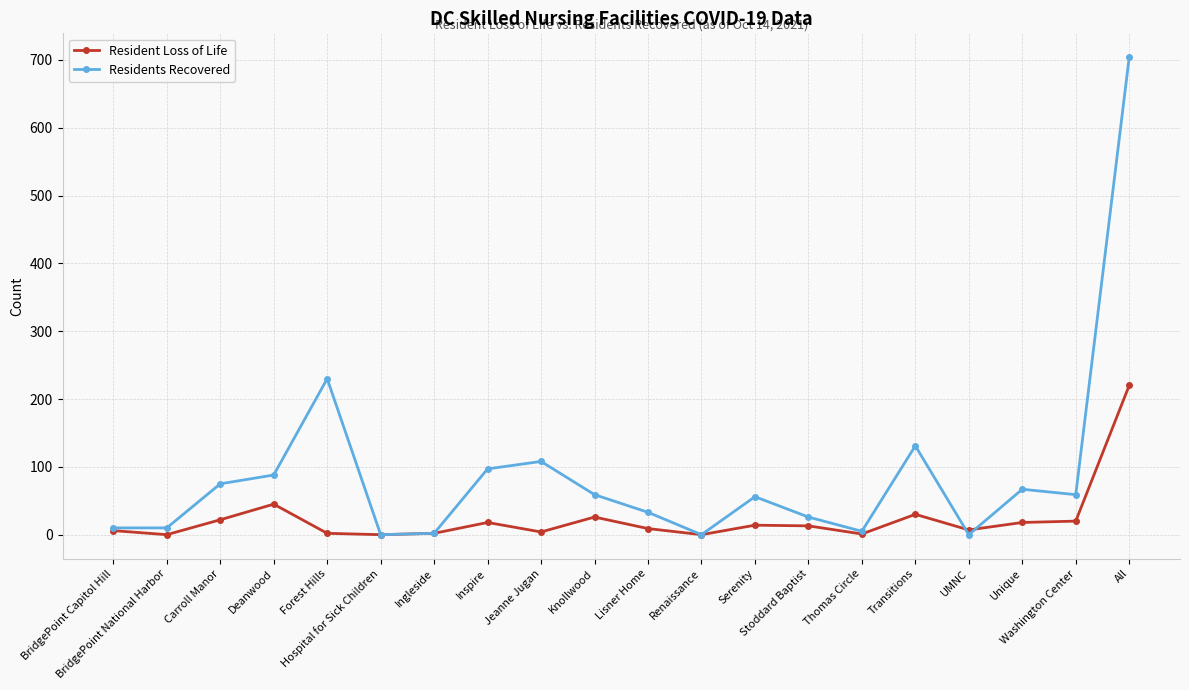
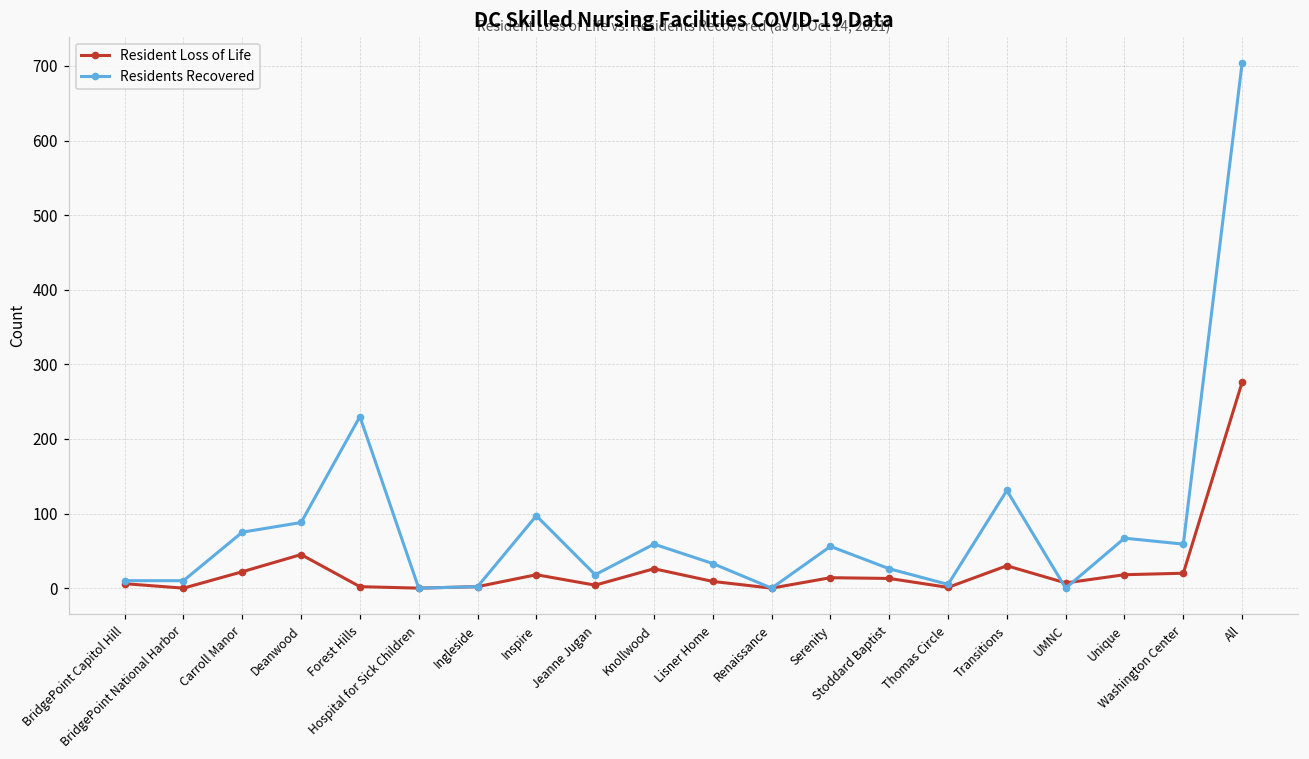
  {
    "Resident Loss of Life": {
      "BridgePoint Capitol Hill": 10,
      "BridgePoint National Harbor": 0,
      "Carroll Manor": 20,
      "Deanwood": 50,
      "Forest Hills": 0,
      "Inspire": 20,
      "Jeanne Jugan": 0,
      "Knollwood": 30,
      "Lisner Home": 10,
      "Serenity": 10,
      "Stoddard Baptist": 10,
      "Thomas Circle": 0,
      "Transitions": 30,
      "UMNC": 10,
      "Unique": 20,
      "Washington Center": 20,
-     "All": 220
+     "All": 280
    },
    "Residents Recovered": {
      "BridgePoint Capitol Hill": 10,
      "BridgePoint National Harbor": 10,
      "Carroll Manor": 80,
      "Deanwood": 90,
      "Forest Hills": 230,
      "Inspire": 100,
-     "Jeanne Jugan": 110,
+     "Jeanne Jugan": 20,
      "Knollwood": 60,
      "Lisner Home": 30,
      "Serenity": 60,
      "Stoddard Baptist": 30,
      "Thomas Circle": 10,
      "Transitions": 130,
      "UMNC": 0,
      "Unique": 70,
      "Washington Center": 60,
      "All": 700
    }
  }
